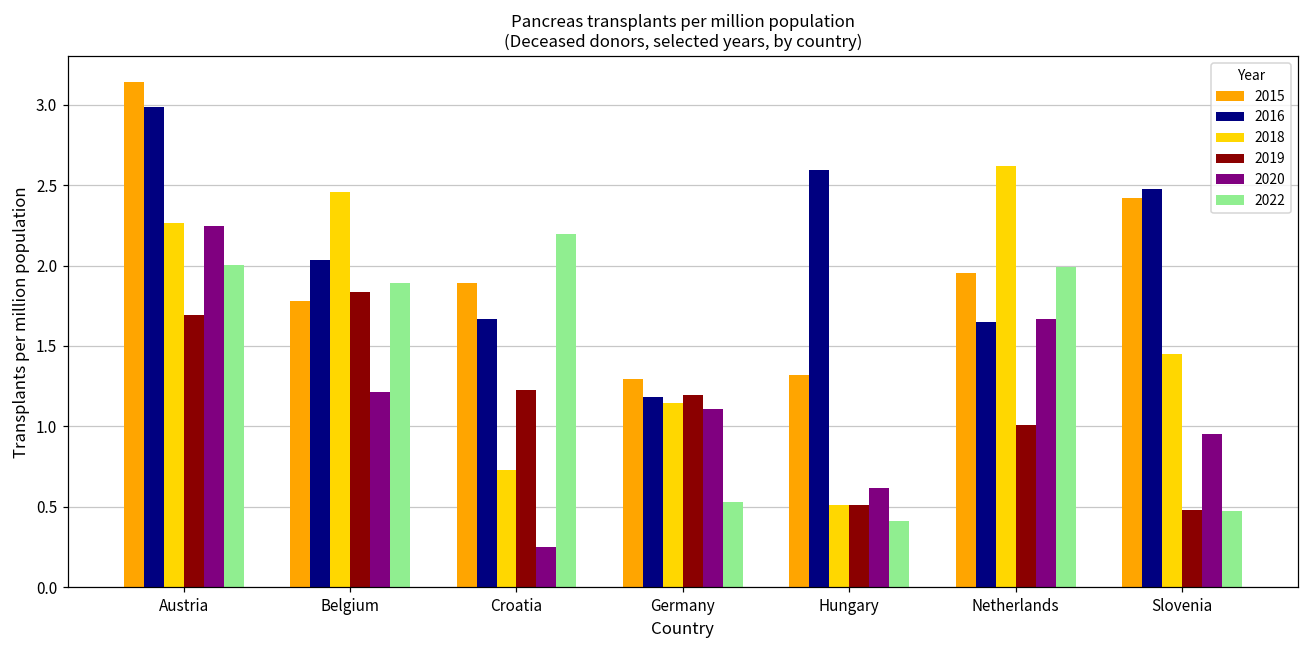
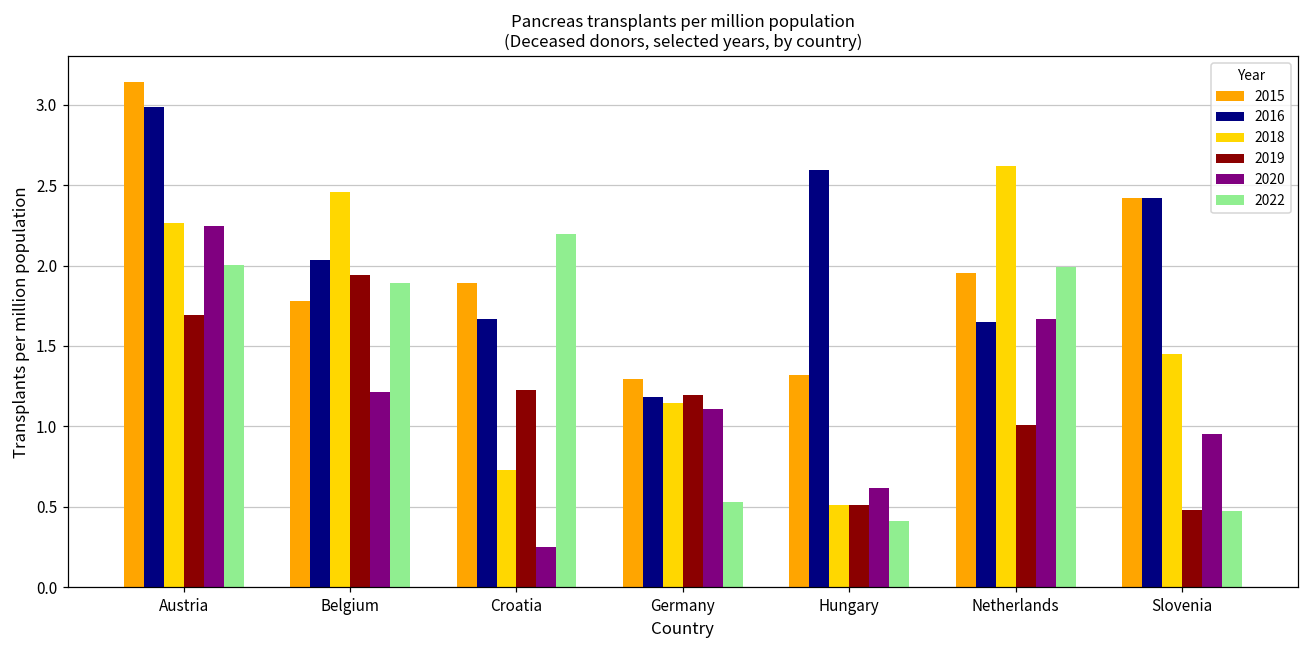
  {
    "2016": {
      "Austria": 2.99,
      "Belgium": 2.03,
      "Croatia": 1.67,
      "Germany": 1.18,
      "Hungary": 2.60,
      "Netherlands": 1.65,
-     "Slovenia": 2.48
+     "Slovenia": 2.42
    },
    "2019": {
      "Austria": 1.69,
-     "Belgium": 1.83,
+     "Belgium": 1.94,
      "Croatia": 1.23,
      "Germany": 1.20,
      "Hungary": 0.51,
      "Netherlands": 1.01,
      "Slovenia": 0.48
    },
    "2020": {
      "Austria": 2.25,
      "Belgium": 1.22,
      "Croatia": 0.25,
      "Germany": 1.11,
      "Hungary": 0.61,
      "Netherlands": 1.67,
      "Slovenia": 0.95
    },
    "2022": {
      "Austria": 2.00,
      "Belgium": 1.89,
      "Croatia": 2.19,
      "Germany": 0.53,
      "Hungary": 0.41,
      "Netherlands": 1.99,
      "Slovenia": 0.47
    }
  }
